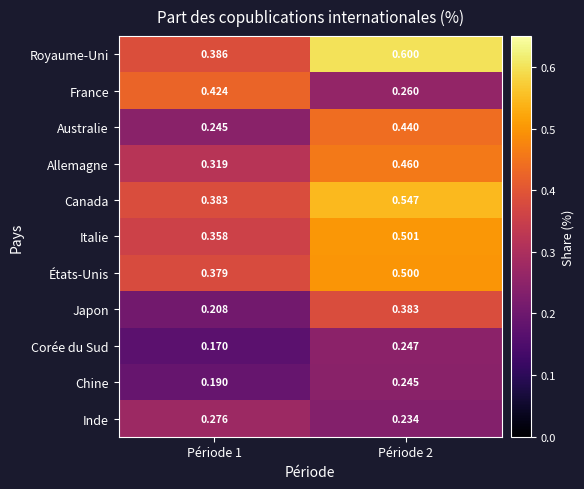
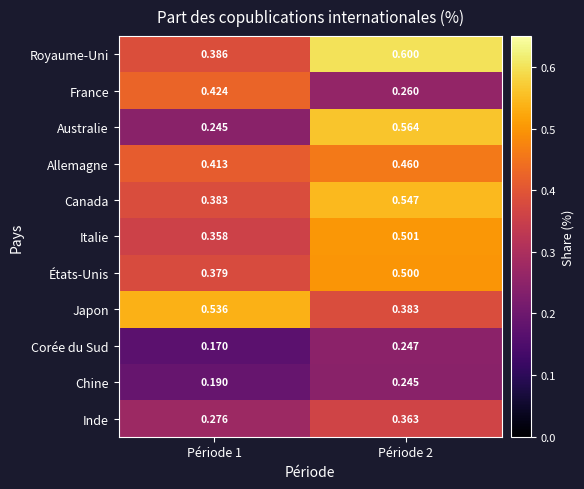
  {
    "Royaume-Uni": {
      "Période 1": 0.386,
      "Période 2": 0.600
    },
    "France": {
      "Période 1": 0.424,
      "Période 2": 0.260
    },
    "Australie": {
      "Période 1": 0.245,
-     "Période 2": 0.440
+     "Période 2": 0.564
    },
    "Allemagne": {
-     "Période 1": 0.319,
+     "Période 1": 0.413,
      "Période 2": 0.460
    },
    "Canada": {
      "Période 1": 0.383,
      "Période 2": 0.547
    },
    "Italie": {
      "Période 1": 0.358,
      "Période 2": 0.501
    },
    "États-Unis": {
      "Période 1": 0.379,
      "Période 2": 0.500
    },
    "Japon": {
-     "Période 1": 0.208,
+     "Période 1": 0.536,
      "Période 2": 0.383
    },
    "Corée du Sud": {
      "Période 1": 0.170,
      "Période 2": 0.247
    },
    "Chine": {
      "Période 1": 0.190,
      "Période 2": 0.245
    },
    "Inde": {
      "Période 1": 0.276,
-     "Période 2": 0.234
+     "Période 2": 0.363
    }
  }
